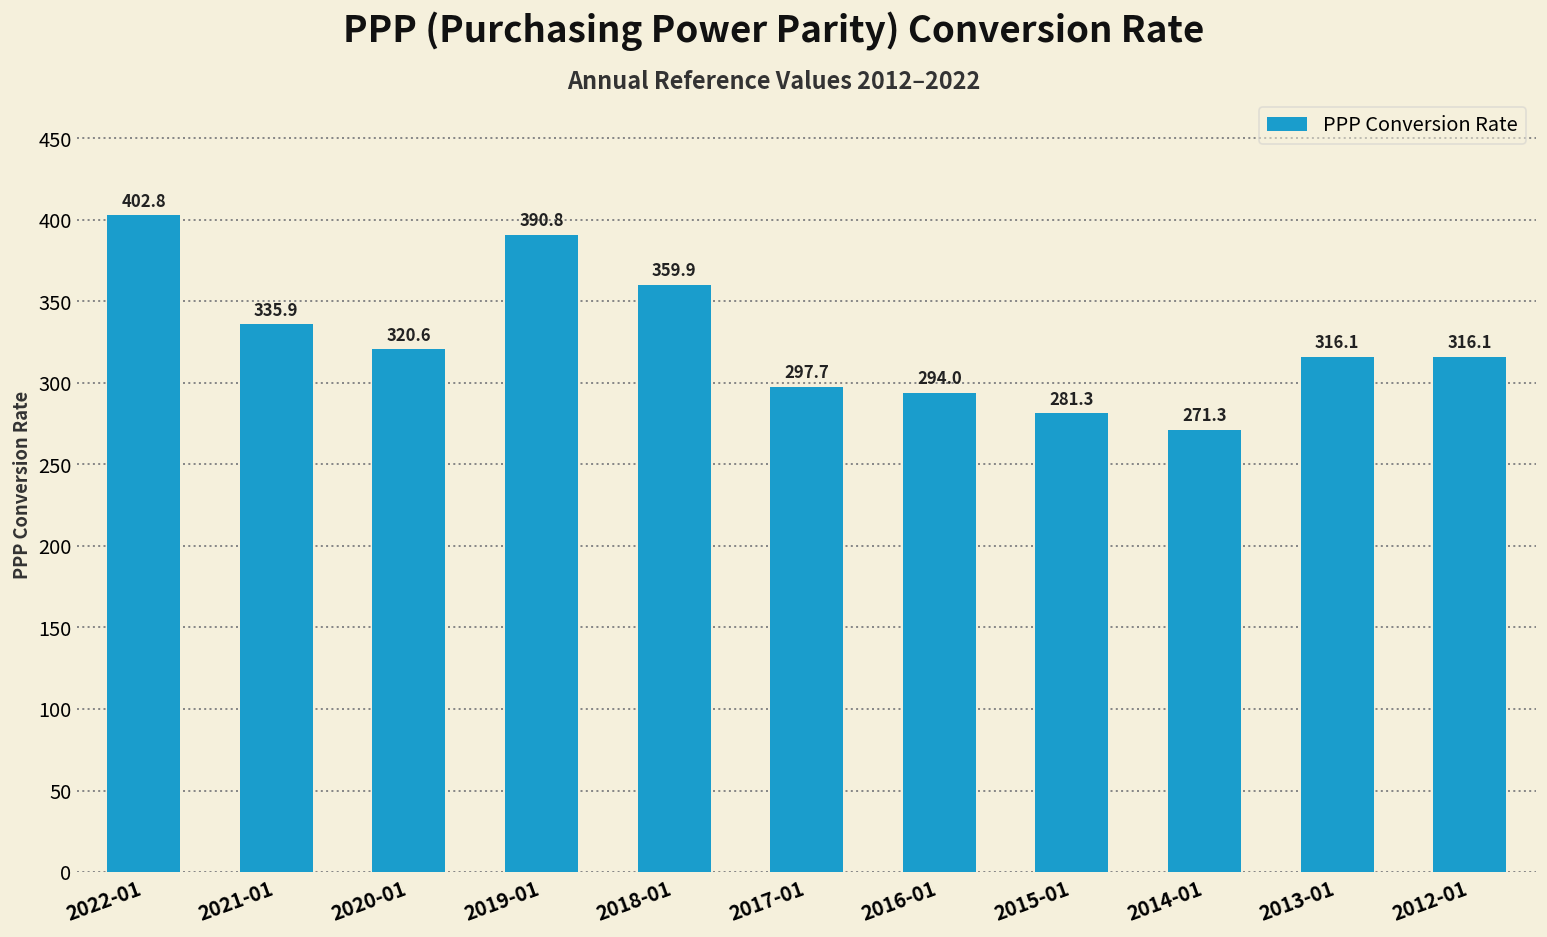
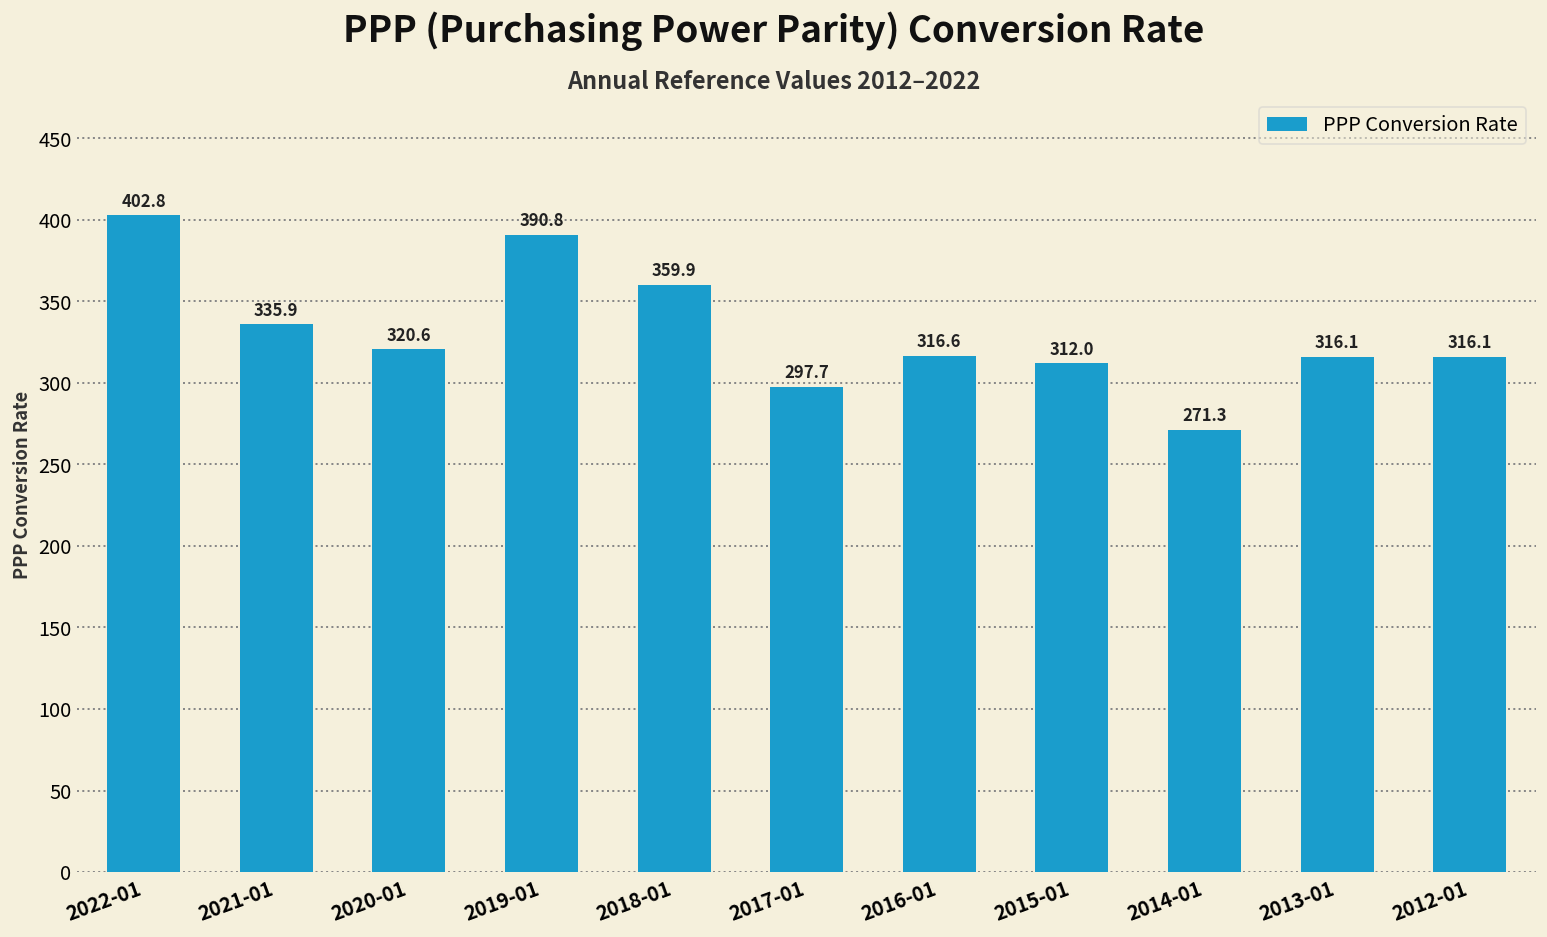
  {
    "2022-01": 402.8,
    "2021-01": 335.9,
    "2020-01": 320.6,
    "2019-01": 390.8,
    "2018-01": 359.9,
    "2017-01": 297.7,
-   "2016-01": 294.0,
-   "2015-01": 281.3,
+   "2016-01": 316.6,
+   "2015-01": 312.0,
    "2014-01": 271.3,
    "2013-01": 316.1,
    "2012-01": 316.1
  }
